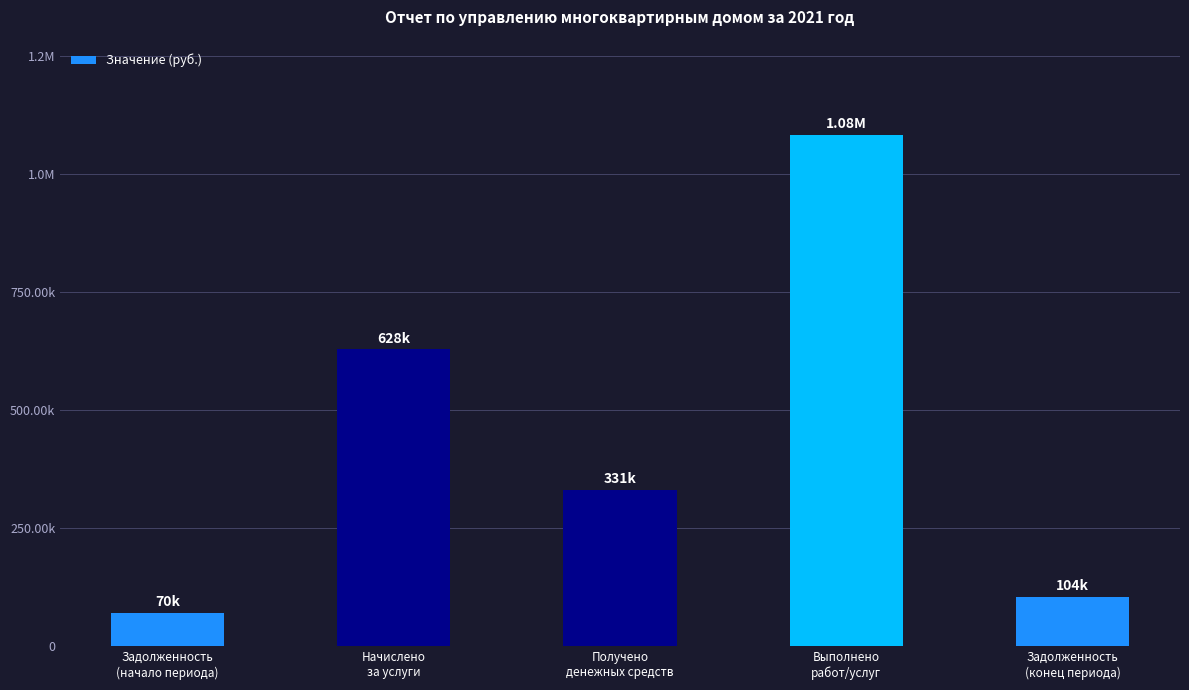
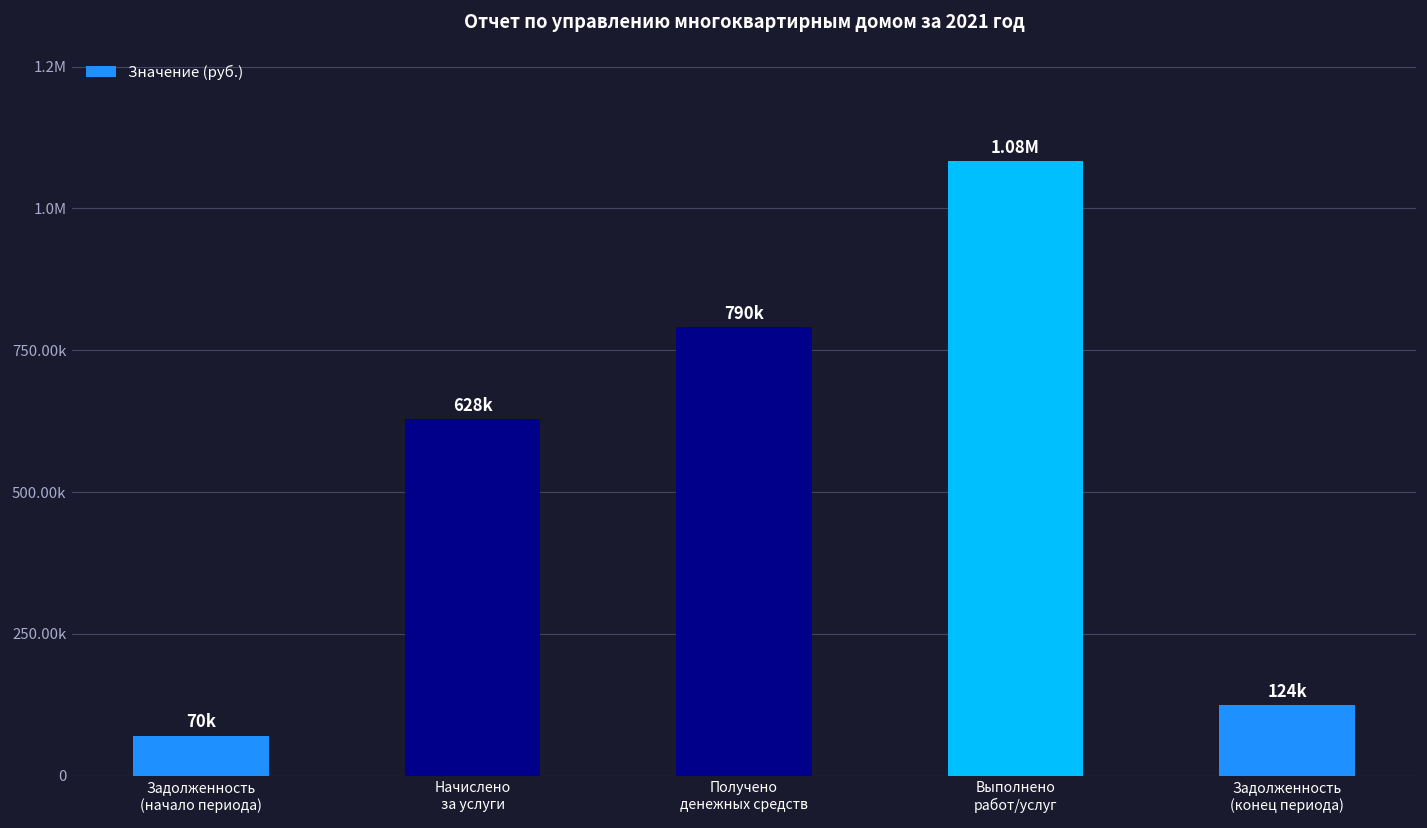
  {
    "Задолженность (начало периода)": "70k",
    "Начислено за услуги": "628k",
-   "Получено денежных средств": "331k",
+   "Получено денежных средств": "790k",
    "Выполнено работ/услуг": "1.08M",
-   "Задолженность (конец периода)": "104k"
+   "Задолженность (конец периода)": "124k"
  }
